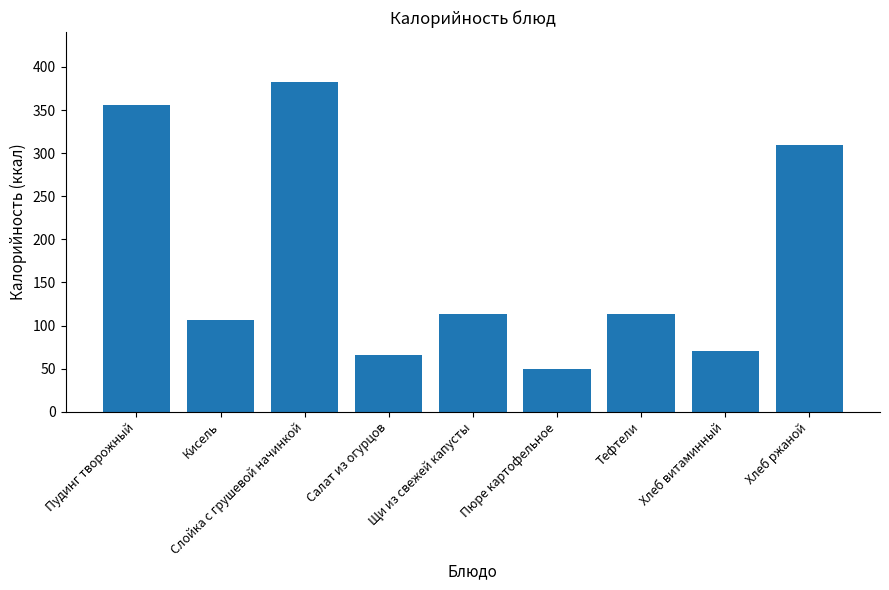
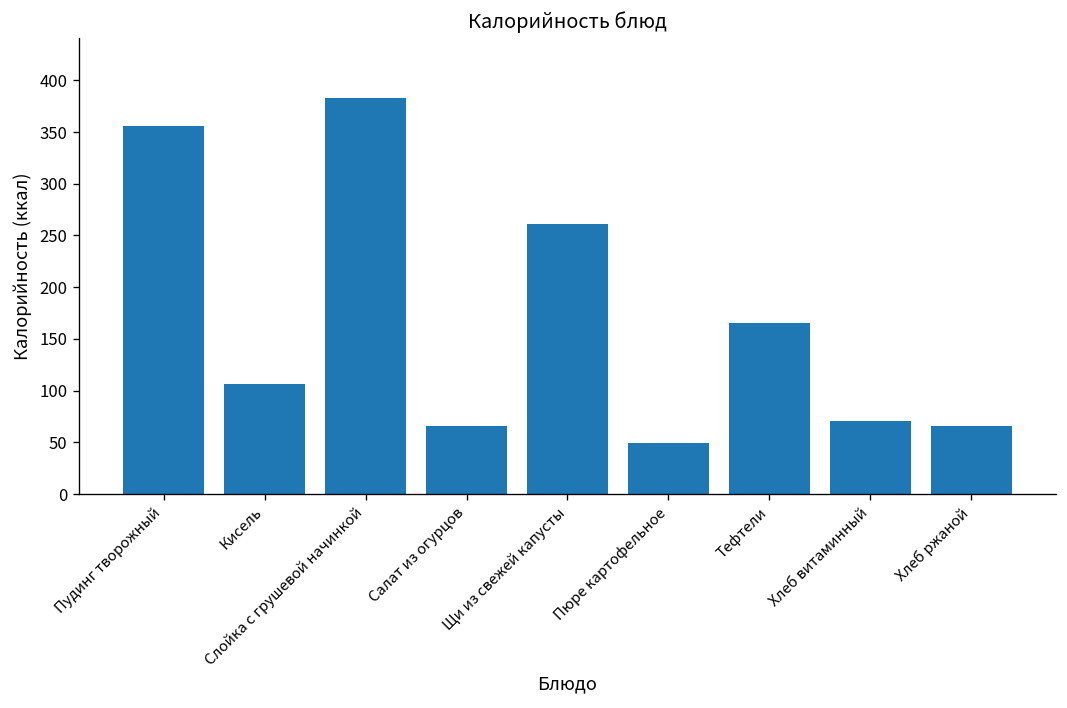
  {
    "Пудинг творожный": 360,
    "Кисель": 110,
    "Слойка с грушевой начинкой": 380,
    "Салат из огурцов": 70,
-   "Щи из свежей капусты": 110,
+   "Щи из свежей капусты": 260,
    "Пюре картофельное": 50,
-   "Тефтели": 110,
+   "Тефтели": 170,
    "Хлеб витаминный": 70,
-   "Хлеб ржаной": 310
+   "Хлеб ржаной": 70
  }
